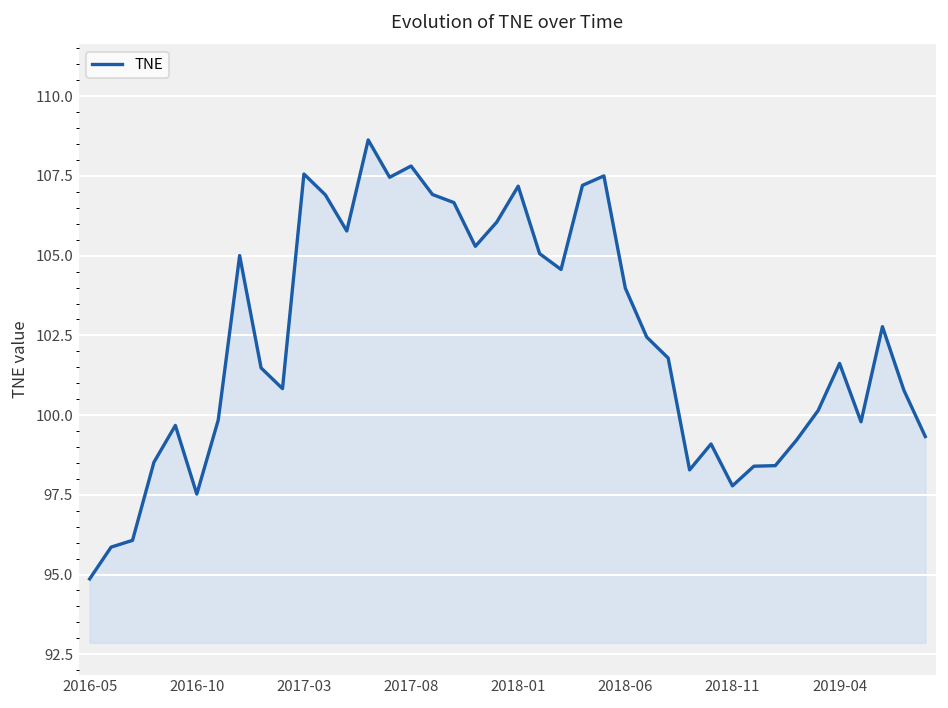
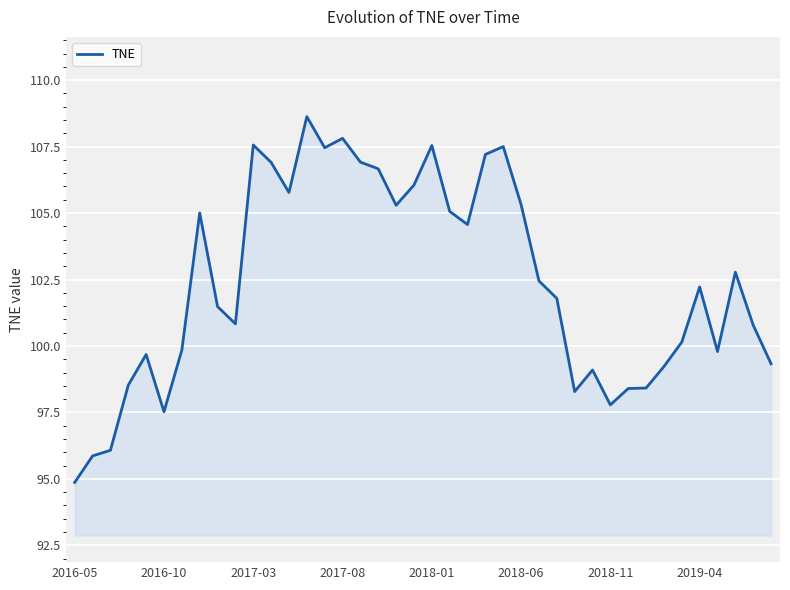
  {
    "2016-05": 94.9,
    "2016-10": 97.5,
    "2017-03": 107.6,
    "2017-08": 107.8,
-   "2018-01": 107.2,
-   "2018-06": 104.0,
+   "2018-01": 107.5,
+   "2018-06": 105.3,
    "2018-11": 97.8,
-   "2019-04": 101.6
+   "2019-04": 102.2
  }
